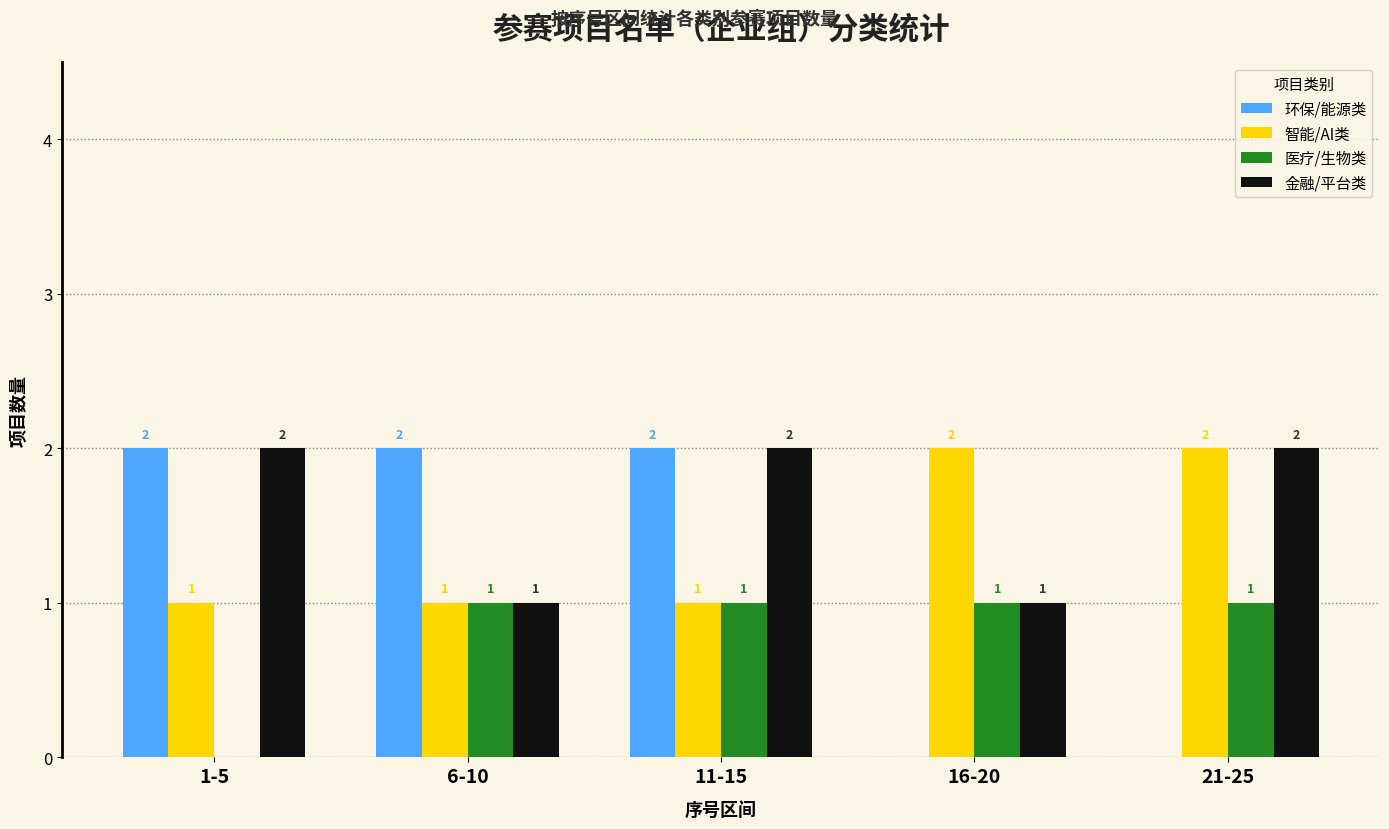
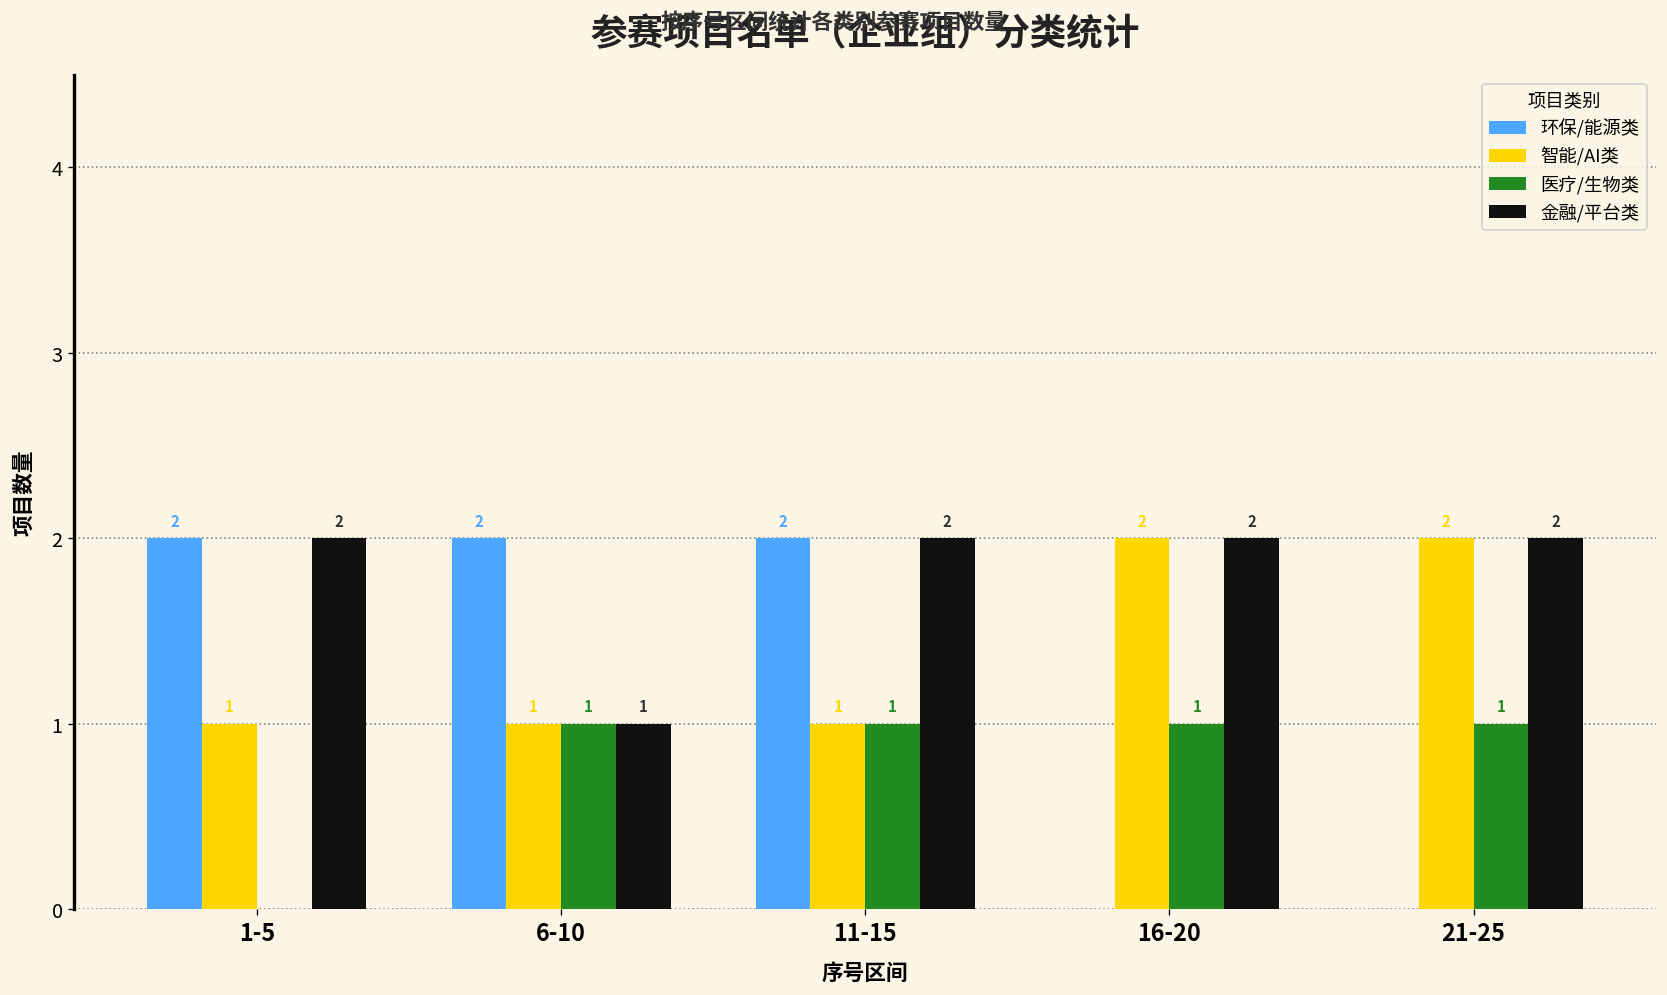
  {
    "环保/能源类": {
      "1-5": 2,
      "6-10": 2,
      "11-15": 2
    },
    "智能/AI类": {
      "1-5": 1,
      "6-10": 1,
      "11-15": 1,
      "16-20": 2,
      "21-25": 2
    },
    "医疗/生物类": {
      "6-10": 1,
      "11-15": 1,
      "16-20": 1,
      "21-25": 1
    },
    "金融/平台类": {
      "1-5": 2,
      "6-10": 1,
      "11-15": 2,
-     "16-20": 1,
+     "16-20": 2,
      "21-25": 2
    }
  }
